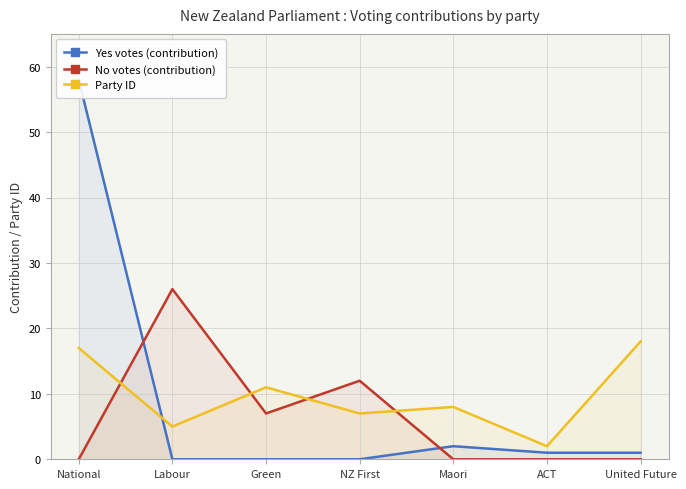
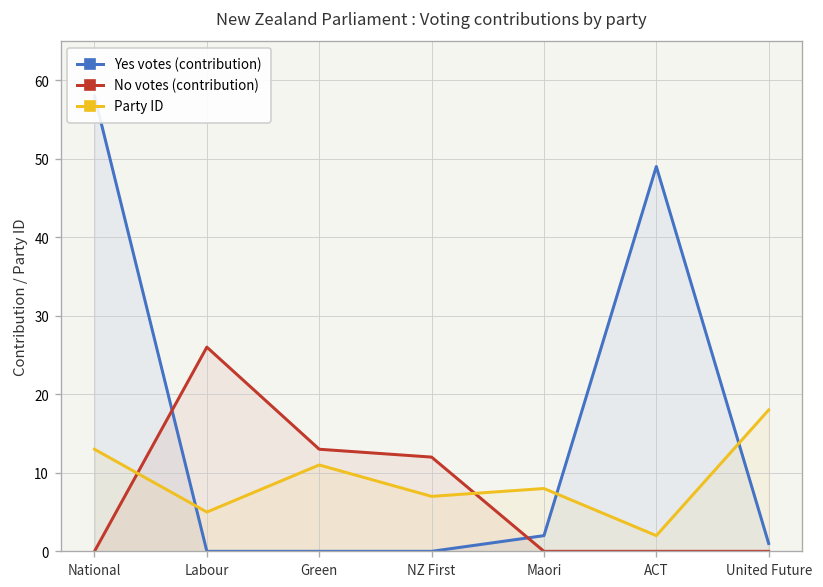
  {
    "Yes votes (contribution)": {
      "Labour": 0,
      "Green": 0,
      "NZ First": 0,
      "Maori": 2,
-     "ACT": 1,
+     "ACT": 49,
      "United Future": 1
    },
    "No votes (contribution)": {
      "National": 0,
      "Labour": 26,
-     "Green": 7,
+     "Green": 13,
      "NZ First": 12,
      "Maori": 0,
      "ACT": 0,
      "United Future": 0
    },
    "Party ID": {
-     "National": 17,
+     "National": 13,
      "Labour": 5,
      "Green": 11,
      "NZ First": 7,
      "Maori": 8,
      "ACT": 2,
      "United Future": 18
    }
  }
